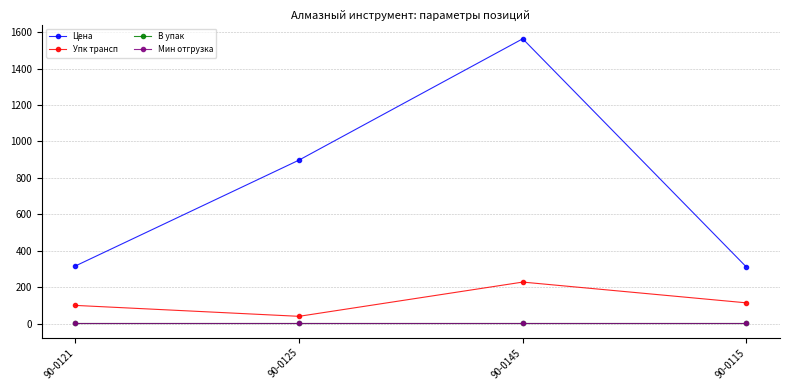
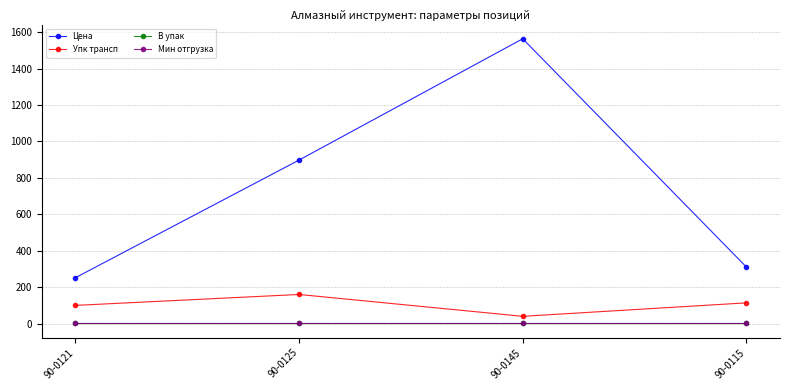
  {
    "Цена": {
-     "90-0121": 320,
+     "90-0121": 250,
      "90-0125": 900,
      "90-0145": 1560,
      "90-0115": 310
    },
    "Упк трансп": {
      "90-0121": 100,
-     "90-0125": 40,
-     "90-0145": 230,
+     "90-0125": 160,
+     "90-0145": 40,
      "90-0115": 110
    },
    "Мин отгрузка": {
      "90-0121": 0,
      "90-0125": 0,
      "90-0145": 0,
      "90-0115": 0
    }
  }
